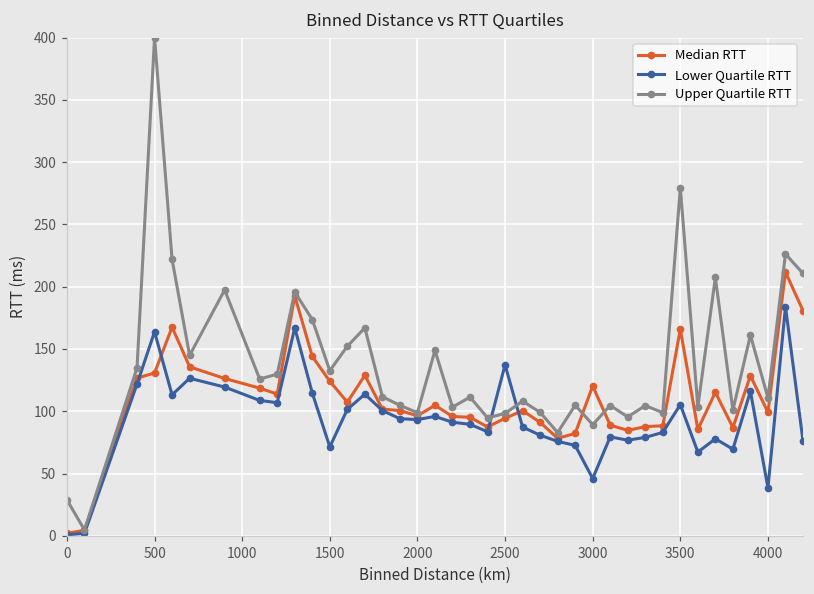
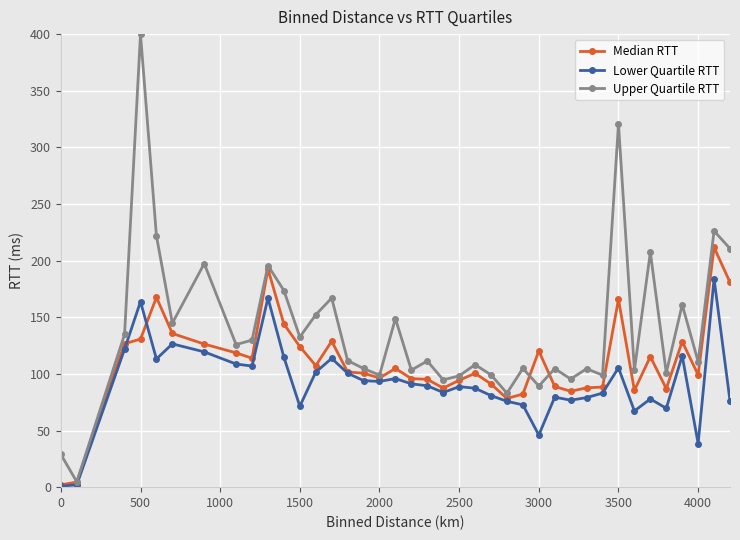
  {
    "Median RTT": {
      "500": 131,
      "1500": 124,
      "2000": 96,
      "2500": 94,
      "3000": 120,
      "3500": 166,
      "4000": 99
    },
    "Lower Quartile RTT": {
      "500": 164,
      "1500": 71,
      "2000": 93,
-     "2500": 137,
+     "2500": 89,
      "3000": 46,
      "3500": 105,
      "4000": 38
    },
    "Upper Quartile RTT": {
      "0": 29,
      "500": 400,
      "1500": 133,
      "2000": 99,
      "2500": 98,
      "3000": 89,
-     "3500": 279,
+     "3500": 321,
      "4000": 111
    }
  }
